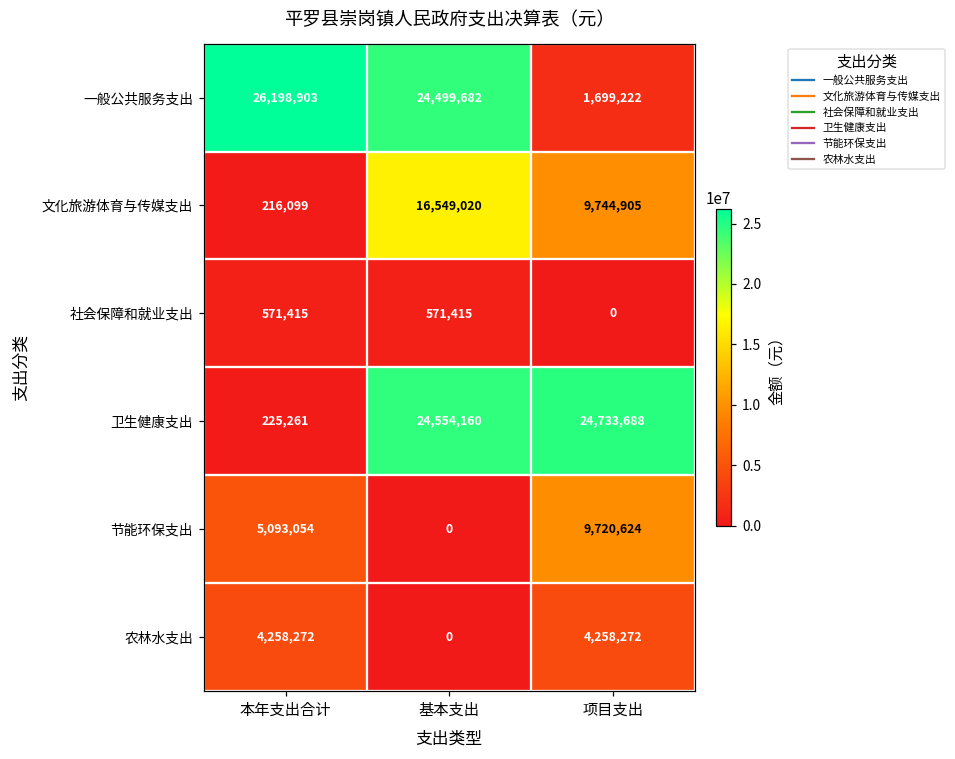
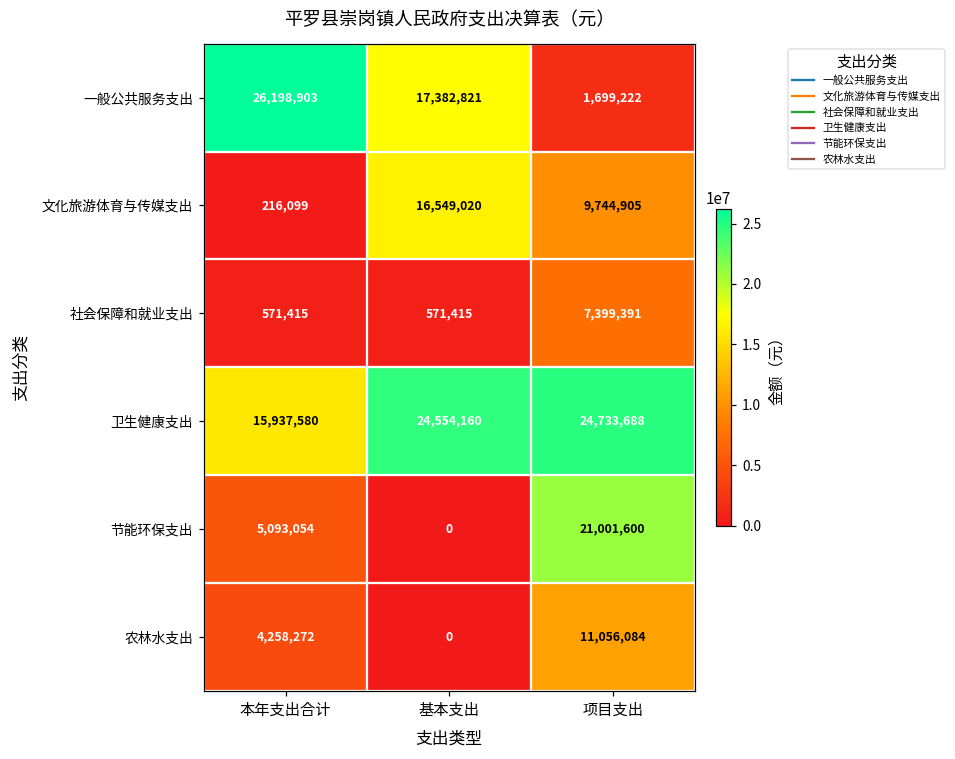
  {
    "一般公共服务支出": {
      "本年支出合计": "26,198,903",
-     "基本支出": "24,499,682",
+     "基本支出": "17,382,821",
      "项目支出": "1,699,222"
    },
    "文化旅游体育与传媒支出": {
      "本年支出合计": "216,099",
      "基本支出": "16,549,020",
      "项目支出": "9,744,905"
    },
    "社会保障和就业支出": {
      "本年支出合计": "571,415",
      "基本支出": "571,415",
-     "项目支出": "0"
+     "项目支出": "7,399,391"
    },
    "卫生健康支出": {
-     "本年支出合计": "225,261",
+     "本年支出合计": "15,937,580",
      "基本支出": "24,554,160",
      "项目支出": "24,733,688"
    },
    "节能环保支出": {
      "本年支出合计": "5,093,054",
      "基本支出": "0",
-     "项目支出": "9,720,624"
+     "项目支出": "21,001,600"
    },
    "农林水支出": {
      "本年支出合计": "4,258,272",
      "基本支出": "0",
-     "项目支出": "4,258,272"
+     "项目支出": "11,056,084"
    }
  }
